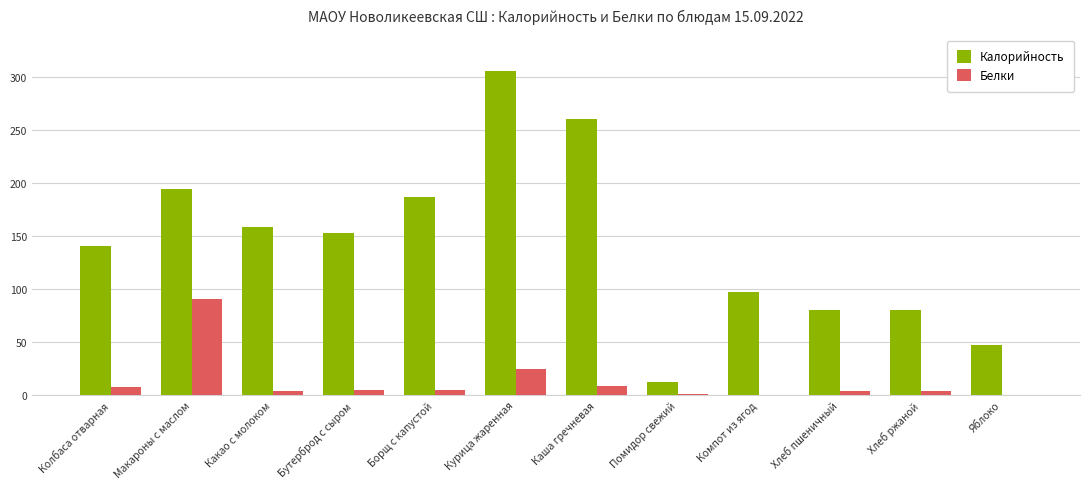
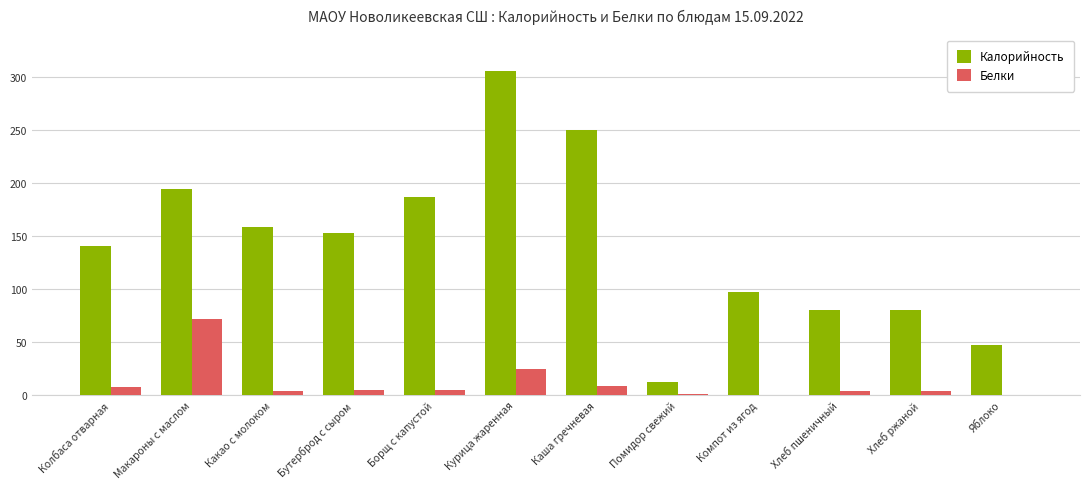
  {
    "Калорийность": {
      "Колбаса отварная": 141,
      "Макароны с маслом": 195,
      "Какао с молоком": 159,
      "Бутерброд с сыром": 153,
      "Борщ с капустой": 187,
      "Курица жаренная": 306,
-     "Каша гречневая": 261,
+     "Каша гречневая": 250,
      "Помидор свежий": 12,
      "Компот из ягод": 97,
      "Хлеб пшеничный": 80,
      "Хлеб ржаной": 80,
      "Яблоко": 47
    },
    "Белки": {
      "Колбаса отварная": 8,
-     "Макароны с маслом": 91,
+     "Макароны с маслом": 72,
      "Какао с молоком": 4,
      "Бутерброд с сыром": 5,
      "Борщ с капустой": 5,
      "Курица жаренная": 25,
      "Каша гречневая": 8,
      "Хлеб пшеничный": 4,
      "Хлеб ржаной": 4
    }
  }
